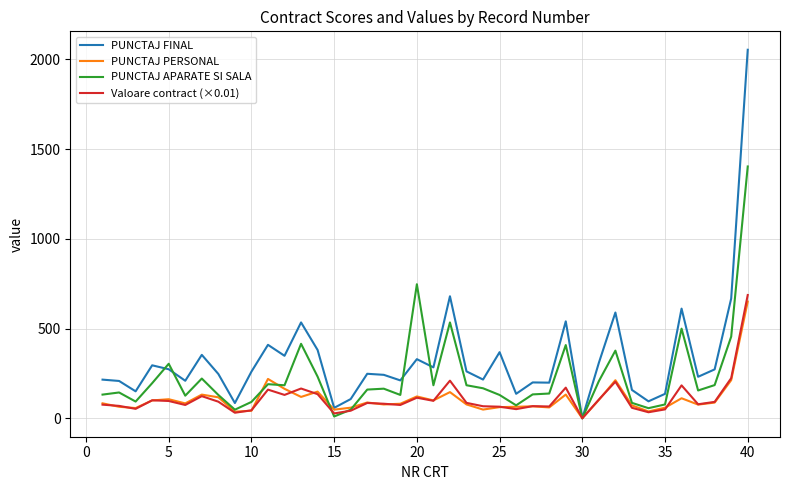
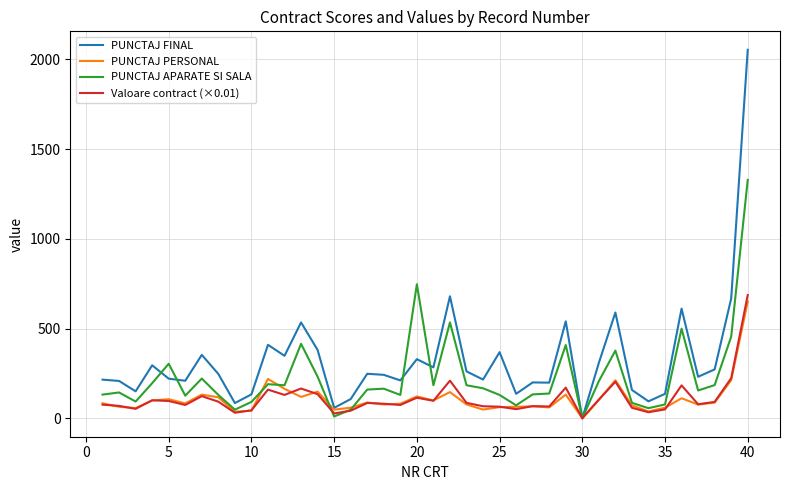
  {
    "PUNCTAJ FINAL": {
-     "5": 270,
-     "10": 260,
+     "5": 220,
+     "10": 130,
      "20": 330,
      "25": 370,
      "35": 140,
      "40": 2050
    },
    "PUNCTAJ PERSONAL": {
      "40": 650
    },
    "PUNCTAJ APARATE SI SALA": {
      "5": 300,
      "10": 90,
      "15": 10,
      "20": 750,
      "25": 130,
      "35": 80,
-     "40": 1400
+     "40": 1330
    },
    "Valoare contract (×0.01)": {
      "15": 30,
      "40": 690
    }
  }
